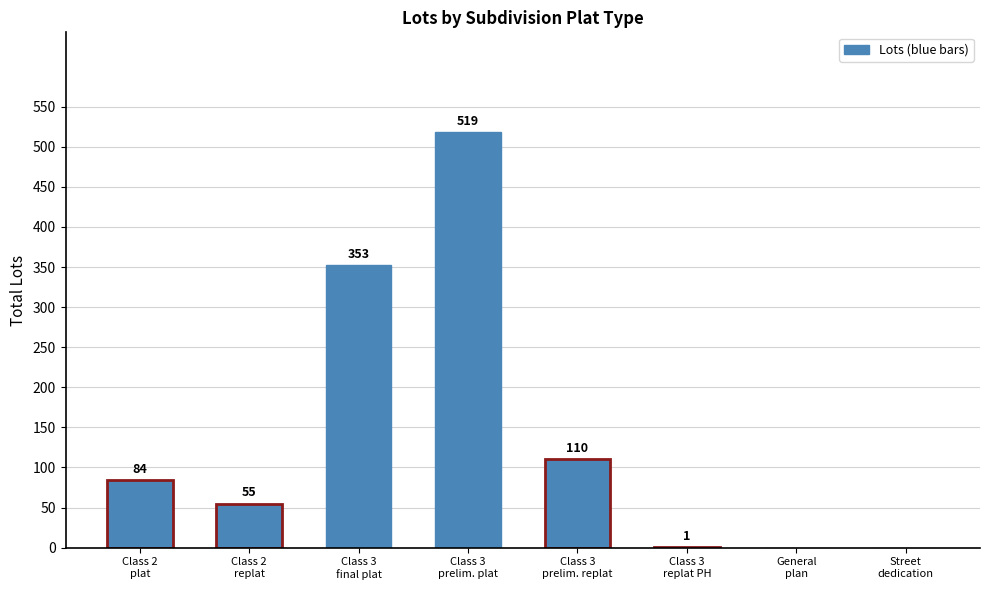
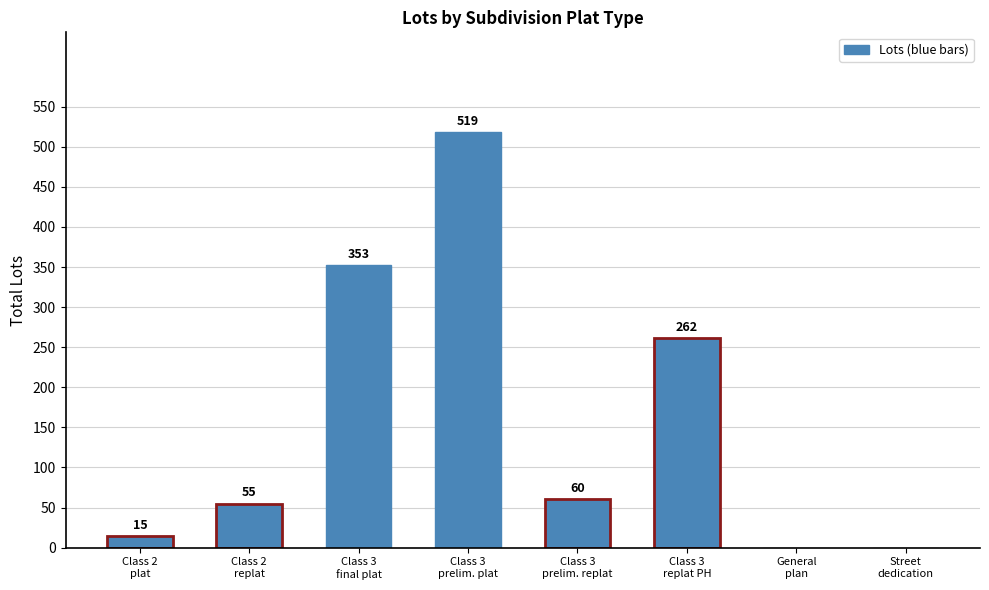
  {
-   "Class 2 plat": 84,
+   "Class 2 plat": 15,
    "Class 2 replat": 55,
    "Class 3 final plat": 353,
    "Class 3 prelim. plat": 519,
-   "Class 3 prelim. replat": 110,
-   "Class 3 replat PH": 1
+   "Class 3 prelim. replat": 60,
+   "Class 3 replat PH": 262
  }
